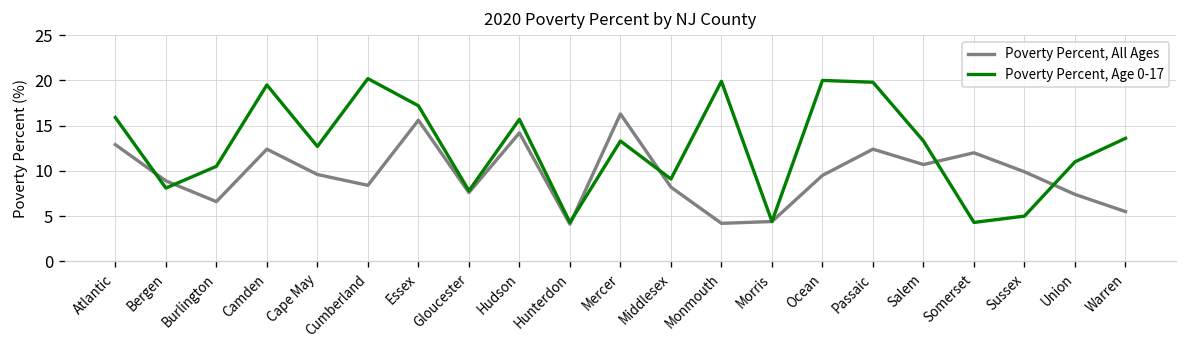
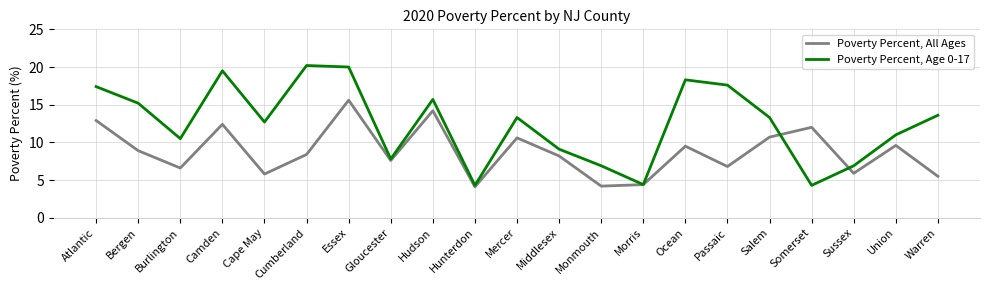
  {
    "Poverty Percent, All Ages": {
      "Atlantic": 13,
      "Bergen": 9,
      "Burlington": 7,
      "Camden": 12,
-     "Cape May": 10,
+     "Cape May": 6,
      "Cumberland": 8,
      "Essex": 16,
      "Hudson": 14,
-     "Mercer": 16,
+     "Mercer": 11,
      "Middlesex": 8,
      "Monmouth": 4,
      "Ocean": 10,
-     "Passaic": 12,
+     "Passaic": 7,
      "Salem": 11,
      "Somerset": 12,
-     "Sussex": 10,
-     "Union": 7,
+     "Sussex": 6,
+     "Union": 10,
      "Warren": 6
    },
    "Poverty Percent, Age 0-17": {
-     "Atlantic": 16,
-     "Bergen": 8,
+     "Atlantic": 17,
+     "Bergen": 15,
      "Burlington": 11,
      "Camden": 20,
      "Cape May": 13,
      "Cumberland": 20,
-     "Essex": 17,
+     "Essex": 20,
      "Hudson": 16,
      "Mercer": 13,
      "Middlesex": 9,
-     "Monmouth": 20,
-     "Ocean": 20,
-     "Passaic": 20,
+     "Monmouth": 7,
+     "Ocean": 18,
+     "Passaic": 18,
      "Salem": 13,
      "Somerset": 4,
-     "Sussex": 5,
+     "Sussex": 7,
      "Union": 11,
      "Warren": 14
    }
  }
